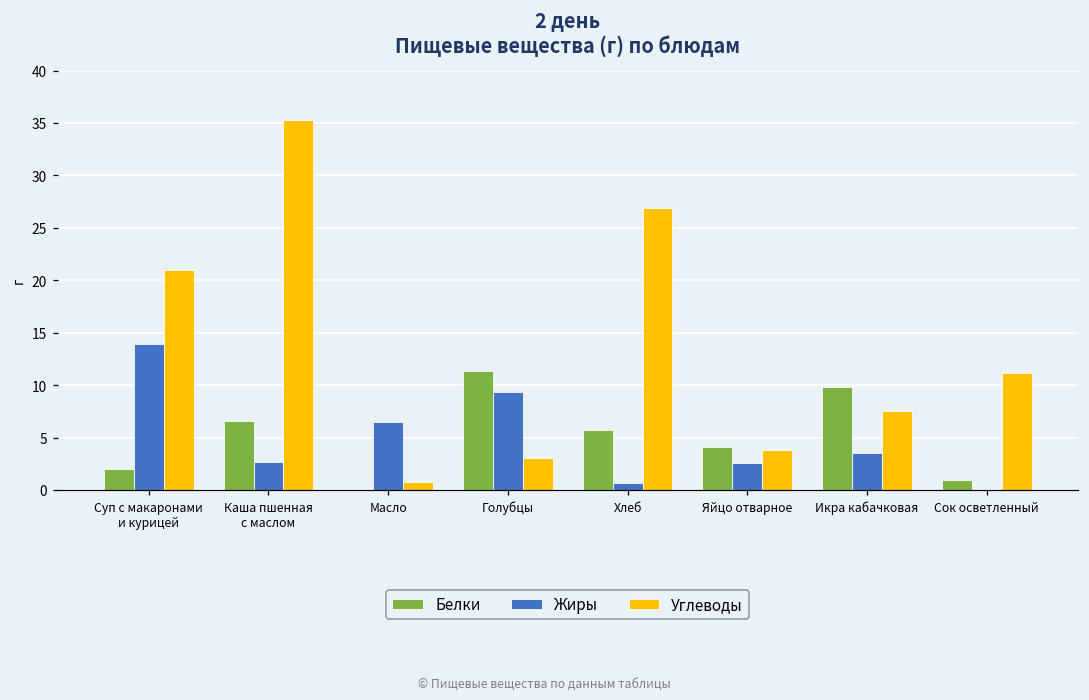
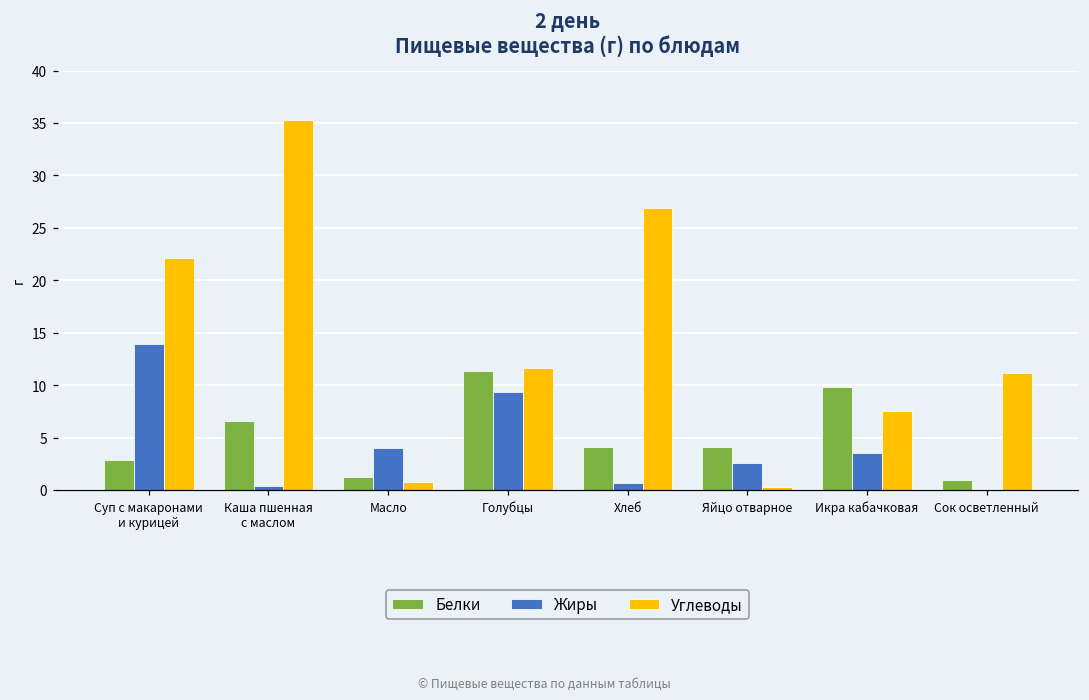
  {
    "Белки": {
-     "Суп с макаронами и курицей": 2,
+     "Суп с макаронами и курицей": 3,
      "Каша пшенная с маслом": 7,
-     "Масло": 0,
+     "Масло": 1,
      "Голубцы": 11,
-     "Хлеб": 6,
+     "Хлеб": 4,
      "Яйцо отварное": 4,
      "Икра кабачковая": 10,
      "Сок осветленный": 1
    },
    "Жиры": {
      "Суп с макаронами и курицей": 14,
-     "Каша пшенная с маслом": 3,
-     "Масло": 7,
+     "Каша пшенная с маслом": 0,
+     "Масло": 4,
      "Голубцы": 9,
      "Хлеб": 1,
      "Яйцо отварное": 3,
      "Икра кабачковая": 4,
      "Сок осветленный": 0
    },
    "Углеводы": {
-     "Суп с макаронами и курицей": 21,
+     "Суп с макаронами и курицей": 22,
      "Каша пшенная с маслом": 35,
      "Масло": 1,
-     "Голубцы": 3,
+     "Голубцы": 12,
      "Хлеб": 27,
-     "Яйцо отварное": 4,
+     "Яйцо отварное": 0,
      "Икра кабачковая": 8,
      "Сок осветленный": 11
    }
  }
